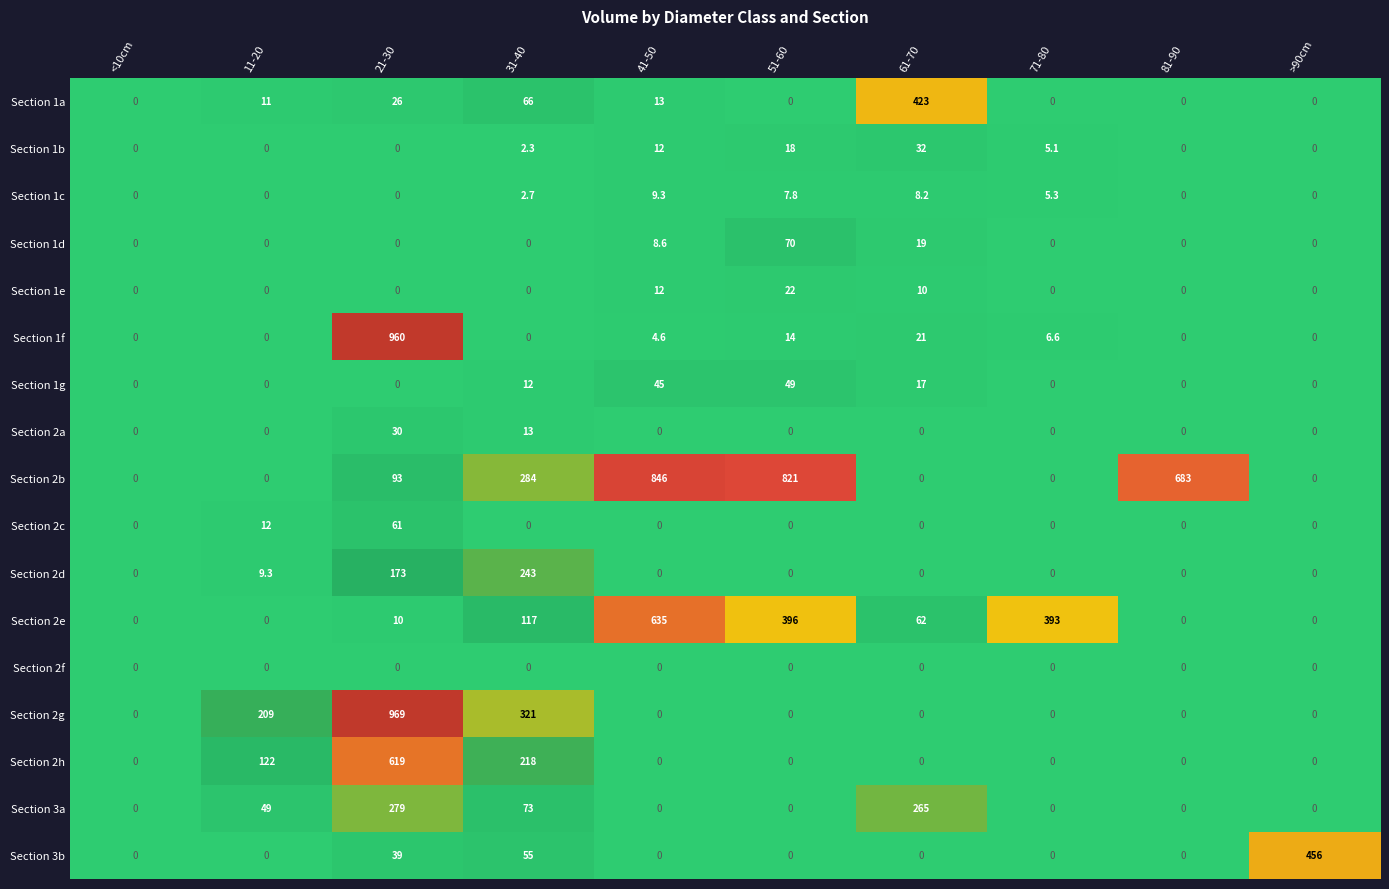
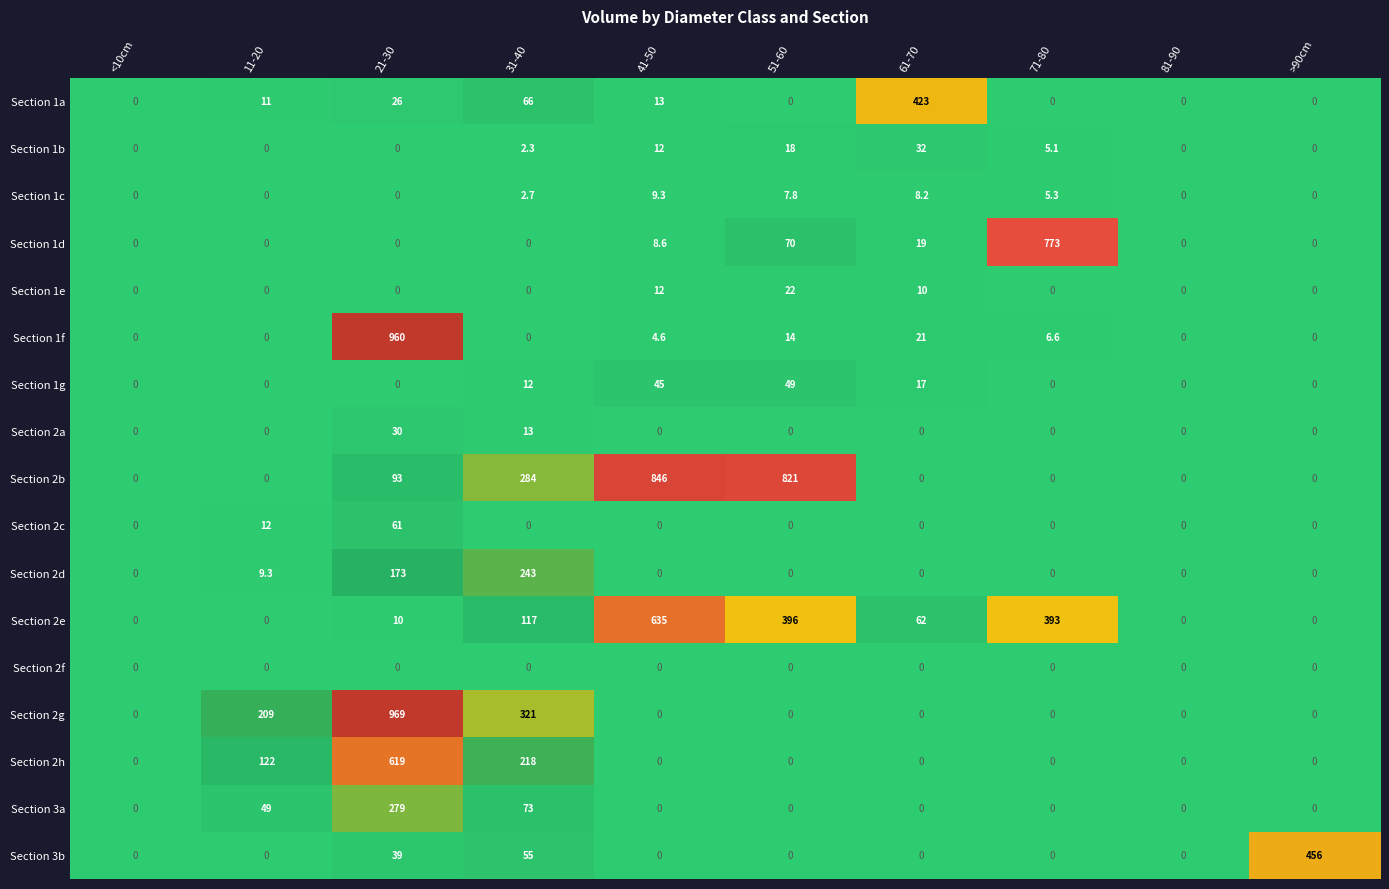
  {
    "Section 1a": {
      "<10cm": 0,
      "11-20": 11,
      "21-30": 26,
      "31-40": 66,
      "41-50": 13,
      "51-60": 0,
      "61-70": 423,
      "71-80": 0,
      "81-90": 0,
      ">90cm": 0
    },
    "Section 1b": {
      "<10cm": 0,
      "11-20": 0,
      "21-30": 0,
      "31-40": 2.3,
      "41-50": 12,
      "51-60": 18,
      "61-70": 32,
      "71-80": 5.1,
      "81-90": 0,
      ">90cm": 0
    },
    "Section 1c": {
      "<10cm": 0,
      "11-20": 0,
      "21-30": 0,
      "31-40": 2.7,
      "41-50": 9.3,
      "51-60": 7.8,
      "61-70": 8.2,
      "71-80": 5.3,
      "81-90": 0,
      ">90cm": 0
    },
    "Section 1d": {
      "<10cm": 0,
      "11-20": 0,
      "21-30": 0,
      "31-40": 0,
      "41-50": 8.6,
      "51-60": 70,
      "61-70": 19,
-     "71-80": 0,
+     "71-80": 773,
      "81-90": 0,
      ">90cm": 0
    },
    "Section 1e": {
      "<10cm": 0,
      "11-20": 0,
      "21-30": 0,
      "31-40": 0,
      "41-50": 12,
      "51-60": 22,
      "61-70": 10,
      "71-80": 0,
      "81-90": 0,
      ">90cm": 0
    },
    "Section 1f": {
      "<10cm": 0,
      "11-20": 0,
      "21-30": 960,
      "31-40": 0,
      "41-50": 4.6,
      "51-60": 14,
      "61-70": 21,
      "71-80": 6.6,
      "81-90": 0,
      ">90cm": 0
    },
    "Section 1g": {
      "<10cm": 0,
      "11-20": 0,
      "21-30": 0,
      "31-40": 12,
      "41-50": 45,
      "51-60": 49,
      "61-70": 17,
      "71-80": 0,
      "81-90": 0,
      ">90cm": 0
    },
    "Section 2a": {
      "<10cm": 0,
      "11-20": 0,
      "21-30": 30,
      "31-40": 13,
      "41-50": 0,
      "51-60": 0,
      "61-70": 0,
      "71-80": 0,
      "81-90": 0,
      ">90cm": 0
    },
    "Section 2b": {
      "<10cm": 0,
      "11-20": 0,
      "21-30": 93,
      "31-40": 284,
      "41-50": 846,
      "51-60": 821,
      "61-70": 0,
      "71-80": 0,
-     "81-90": 683,
+     "81-90": 0,
      ">90cm": 0
    },
    "Section 2c": {
      "<10cm": 0,
      "11-20": 12,
      "21-30": 61,
      "31-40": 0,
      "41-50": 0,
      "51-60": 0,
      "61-70": 0,
      "71-80": 0,
      "81-90": 0,
      ">90cm": 0
    },
    "Section 2d": {
      "<10cm": 0,
      "11-20": 9.3,
      "21-30": 173,
      "31-40": 243,
      "41-50": 0,
      "51-60": 0,
      "61-70": 0,
      "71-80": 0,
      "81-90": 0,
      ">90cm": 0
    },
    "Section 2e": {
      "<10cm": 0,
      "11-20": 0,
      "21-30": 10,
      "31-40": 117,
      "41-50": 635,
      "51-60": 396,
      "61-70": 62,
      "71-80": 393,
      "81-90": 0,
      ">90cm": 0
    },
    "Section 2f": {
      "<10cm": 0,
      "11-20": 0,
      "21-30": 0,
      "31-40": 0,
      "41-50": 0,
      "51-60": 0,
      "61-70": 0,
      "71-80": 0,
      "81-90": 0,
      ">90cm": 0
    },
    "Section 2g": {
      "<10cm": 0,
      "11-20": 209,
      "21-30": 969,
      "31-40": 321,
      "41-50": 0,
      "51-60": 0,
      "61-70": 0,
      "71-80": 0,
      "81-90": 0,
      ">90cm": 0
    },
    "Section 2h": {
      "<10cm": 0,
      "11-20": 122,
      "21-30": 619,
      "31-40": 218,
      "41-50": 0,
      "51-60": 0,
      "61-70": 0,
      "71-80": 0,
      "81-90": 0,
      ">90cm": 0
    },
    "Section 3a": {
      "<10cm": 0,
      "11-20": 49,
      "21-30": 279,
      "31-40": 73,
      "41-50": 0,
      "51-60": 0,
-     "61-70": 265,
+     "61-70": 0,
      "71-80": 0,
      "81-90": 0,
      ">90cm": 0
    },
    "Section 3b": {
      "<10cm": 0,
      "11-20": 0,
      "21-30": 39,
      "31-40": 55,
      "41-50": 0,
      "51-60": 0,
      "61-70": 0,
      "71-80": 0,
      "81-90": 0,
      ">90cm": 456
    }
  }
